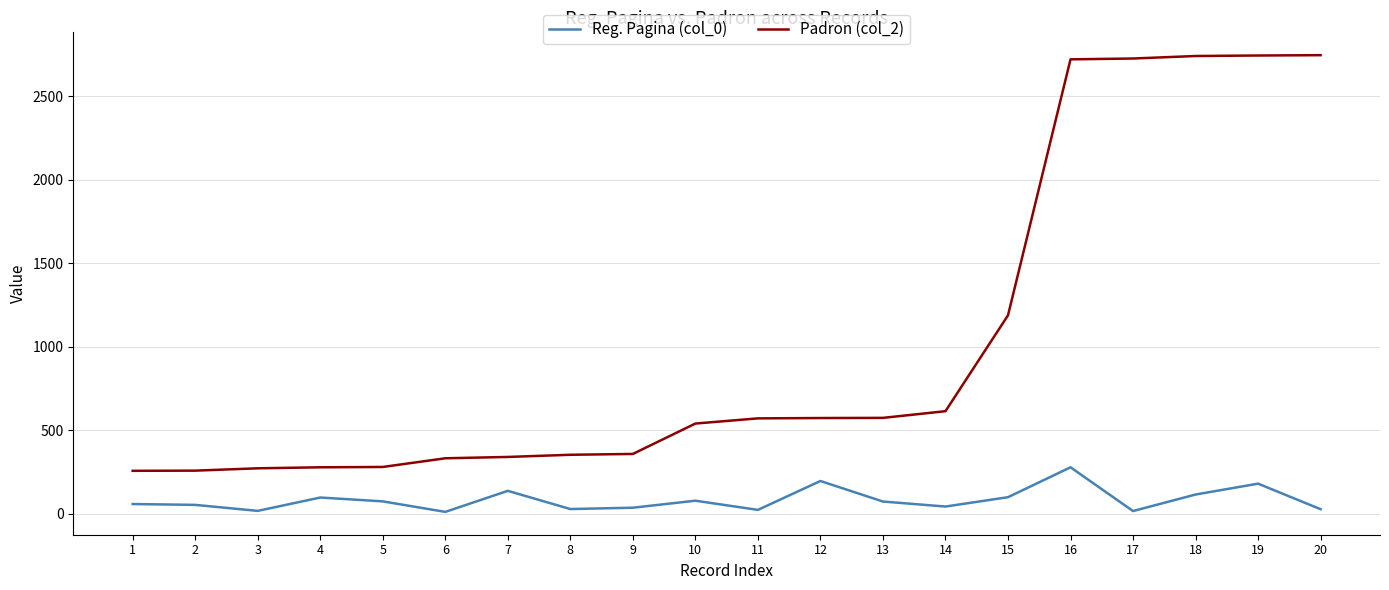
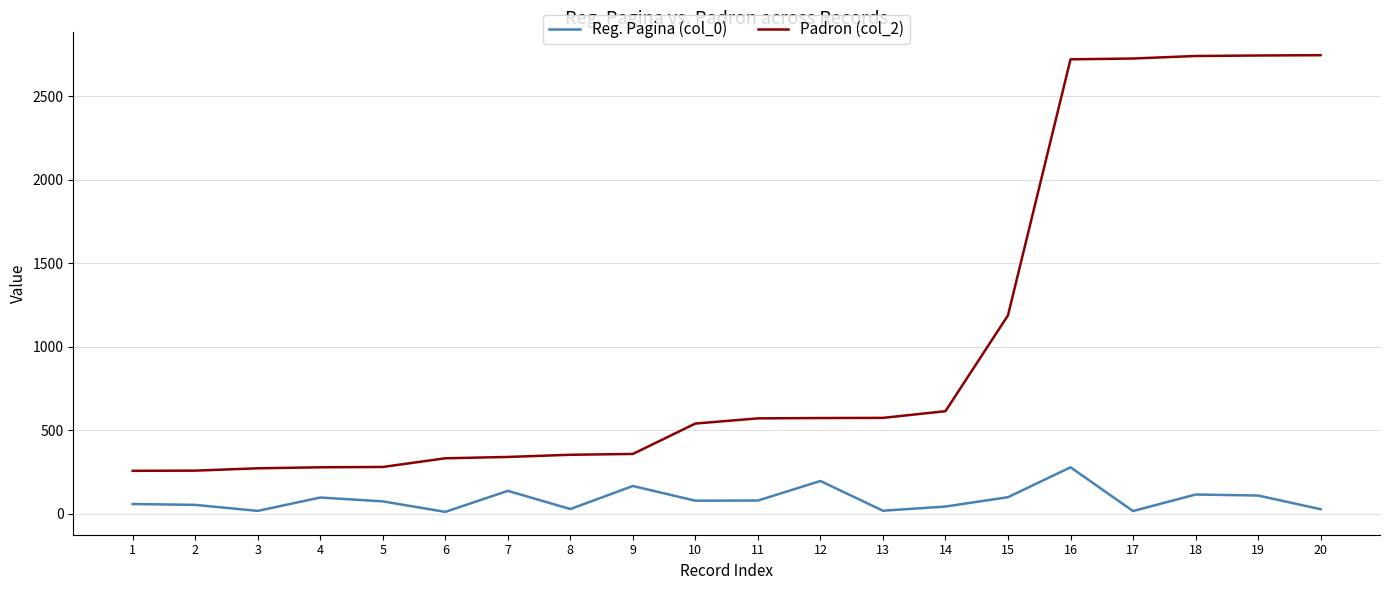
  {
    "Reg. Pagina (col_0)": {
      "1": 60,
      "2": 50,
      "3": 20,
      "4": 100,
      "5": 70,
      "6": 10,
      "7": 140,
      "8": 30,
-     "9": 40,
+     "9": 170,
      "10": 80,
-     "11": 20,
+     "11": 80,
      "12": 200,
-     "13": 70,
+     "13": 20,
      "14": 40,
      "15": 100,
      "16": 280,
      "17": 20,
      "18": 110,
-     "19": 180,
+     "19": 110,
      "20": 30
    },
    "Padron (col_2)": {
      "1": 260,
      "2": 260,
      "3": 270,
      "4": 280,
      "5": 280,
      "6": 330,
      "7": 340,
      "8": 350,
      "9": 360,
      "10": 540,
      "11": 570,
      "12": 570,
      "13": 570,
      "14": 610,
      "15": 1190,
      "16": 2720,
      "17": 2730,
      "18": 2740,
      "19": 2740,
      "20": 2750
    }
  }
